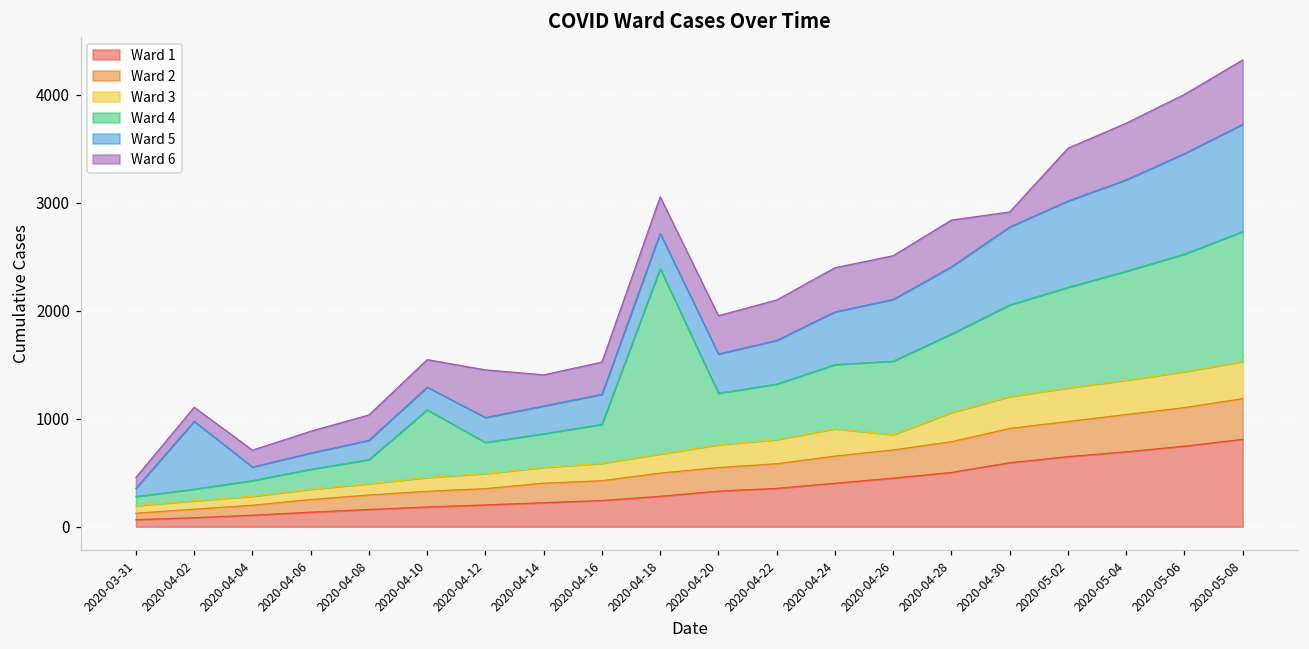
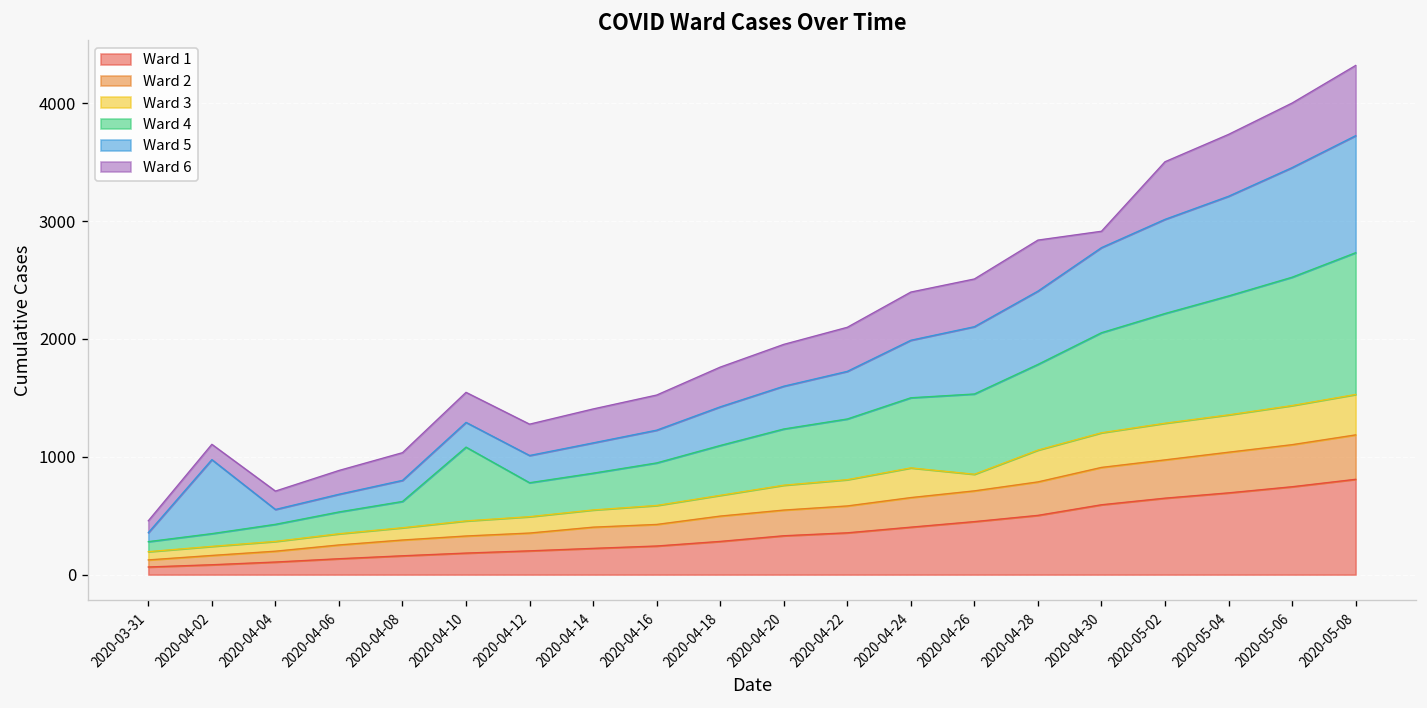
  {
    "Ward 3": {
      "2020-03-31": 100,
      "2020-04-02": 100,
      "2020-04-04": 100,
      "2020-04-06": 100,
      "2020-04-08": 100,
      "2020-04-10": 100,
      "2020-04-12": 100,
      "2020-04-14": 100,
      "2020-04-16": 200,
      "2020-04-18": 200,
      "2020-04-20": 200,
      "2020-04-22": 200,
      "2020-04-24": 300,
      "2020-04-26": 100,
      "2020-04-28": 300,
      "2020-04-30": 300,
      "2020-05-02": 300,
      "2020-05-04": 300,
      "2020-05-06": 300,
      "2020-05-08": 300
    },
    "Ward 4": {
      "2020-03-31": 100,
      "2020-04-02": 100,
      "2020-04-04": 100,
      "2020-04-06": 200,
      "2020-04-08": 200,
      "2020-04-10": 600,
      "2020-04-12": 300,
      "2020-04-14": 300,
      "2020-04-16": 400,
-     "2020-04-18": 1700,
+     "2020-04-18": 400,
      "2020-04-20": 500,
      "2020-04-22": 500,
      "2020-04-24": 600,
      "2020-04-26": 700,
      "2020-04-28": 700,
      "2020-04-30": 800,
      "2020-05-02": 900,
      "2020-05-04": 1000,
      "2020-05-06": 1100,
      "2020-05-08": 1200
    },
    "Ward 5": {
      "2020-03-31": 100,
      "2020-04-02": 600,
      "2020-04-04": 100,
      "2020-04-06": 200,
      "2020-04-08": 200,
      "2020-04-10": 200,
      "2020-04-12": 200,
      "2020-04-14": 300,
      "2020-04-16": 300,
      "2020-04-18": 300,
      "2020-04-20": 400,
      "2020-04-22": 400,
      "2020-04-24": 500,
      "2020-04-26": 600,
      "2020-04-28": 600,
      "2020-04-30": 700,
      "2020-05-02": 800,
      "2020-05-04": 800,
      "2020-05-06": 900,
      "2020-05-08": 1000
    },
    "Ward 6": {
      "2020-03-31": 100,
      "2020-04-02": 100,
      "2020-04-04": 200,
      "2020-04-06": 200,
      "2020-04-08": 200,
      "2020-04-10": 300,
-     "2020-04-12": 400,
+     "2020-04-12": 300,
      "2020-04-14": 300,
      "2020-04-16": 300,
      "2020-04-18": 300,
      "2020-04-20": 400,
      "2020-04-22": 400,
      "2020-04-24": 400,
      "2020-04-26": 400,
      "2020-04-28": 400,
      "2020-04-30": 100,
      "2020-05-02": 500,
      "2020-05-04": 500,
      "2020-05-06": 500,
      "2020-05-08": 600
    }
  }
